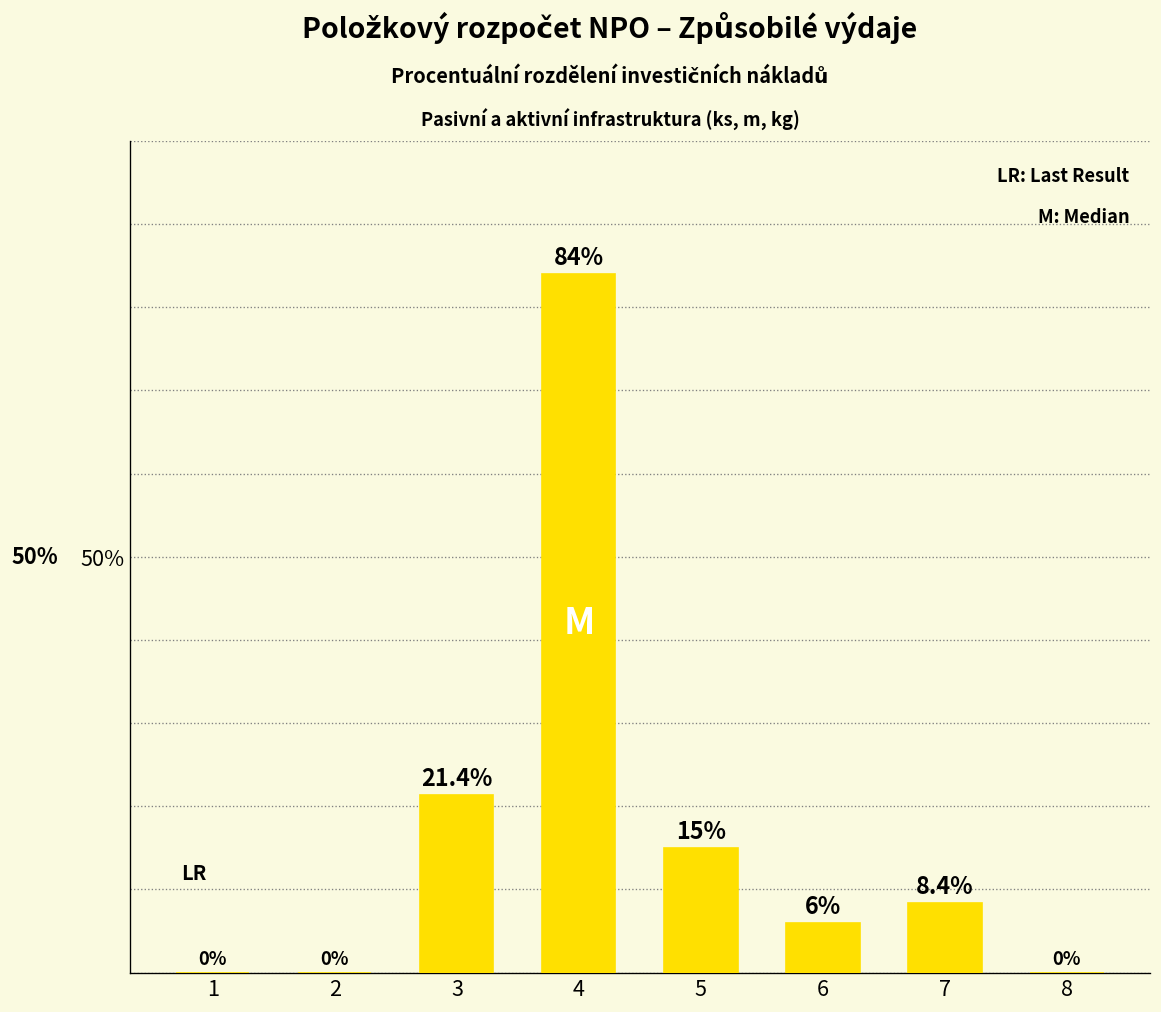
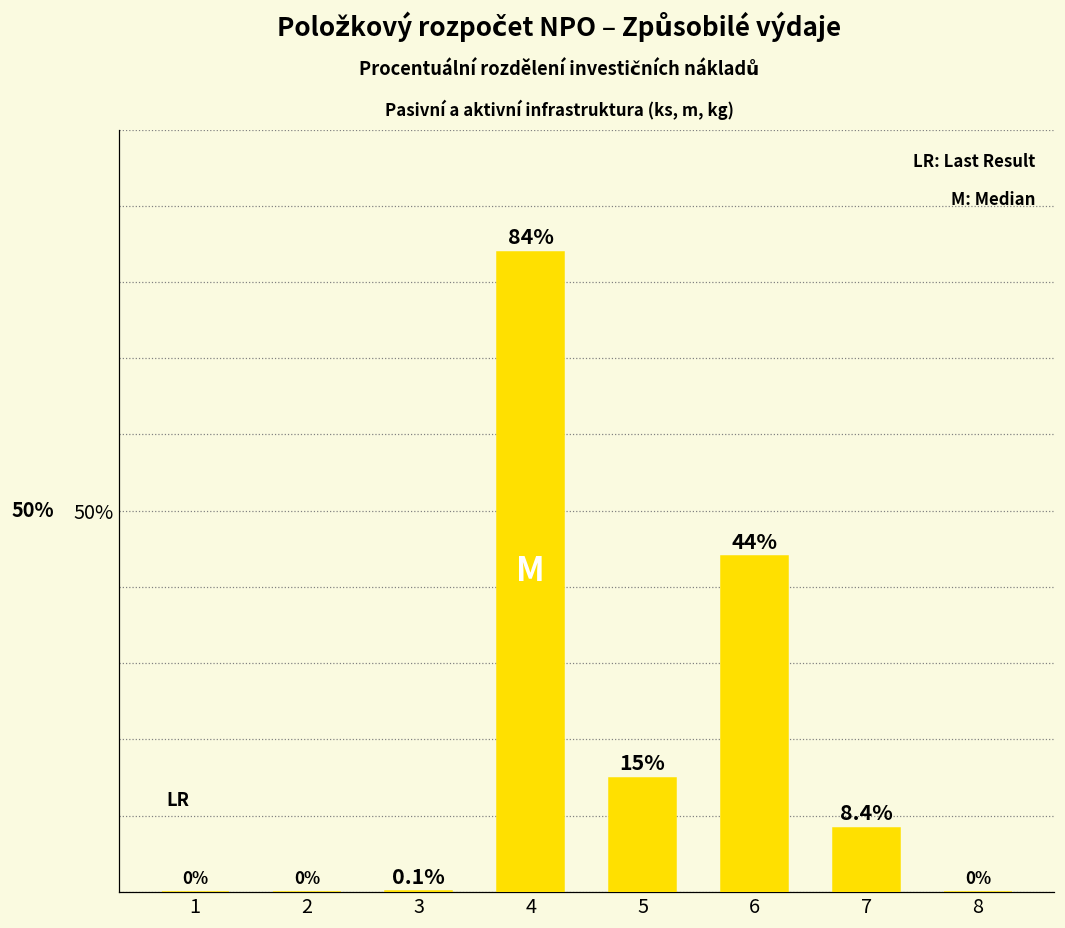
  {
    "1": "0%",
    "2": "0%",
-   "3": "21.4%",
+   "3": "0.1%",
    "4": "84%",
    "5": "15%",
-   "6": "6%",
+   "6": "44%",
    "7": "8.4%",
    "8": "0%"
  }
